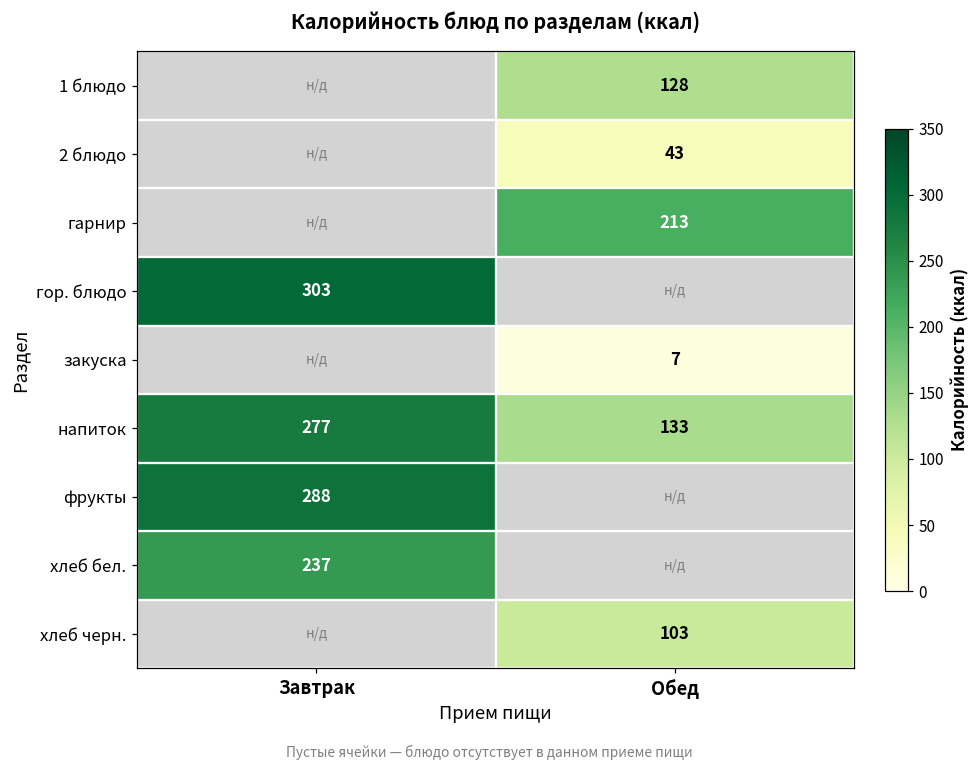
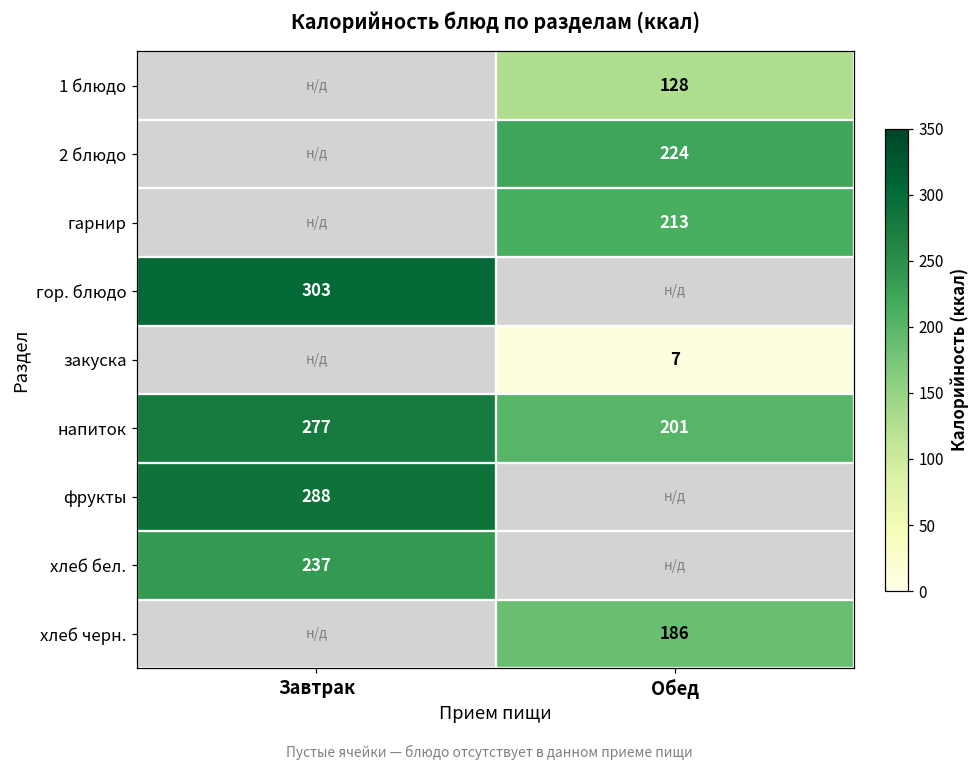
  {
    "1 блюдо": {
      "Обед": 128
    },
    "2 блюдо": {
-     "Обед": 43
+     "Обед": 224
    },
    "гарнир": {
      "Обед": 213
    },
    "гор. блюдо": {
      "Завтрак": 303
    },
    "закуска": {
      "Обед": 7
    },
    "напиток": {
      "Завтрак": 277,
-     "Обед": 133
+     "Обед": 201
    },
    "фрукты": {
      "Завтрак": 288
    },
    "хлеб бел.": {
      "Завтрак": 237
    },
    "хлеб черн.": {
-     "Обед": 103
+     "Обед": 186
    }
  }
